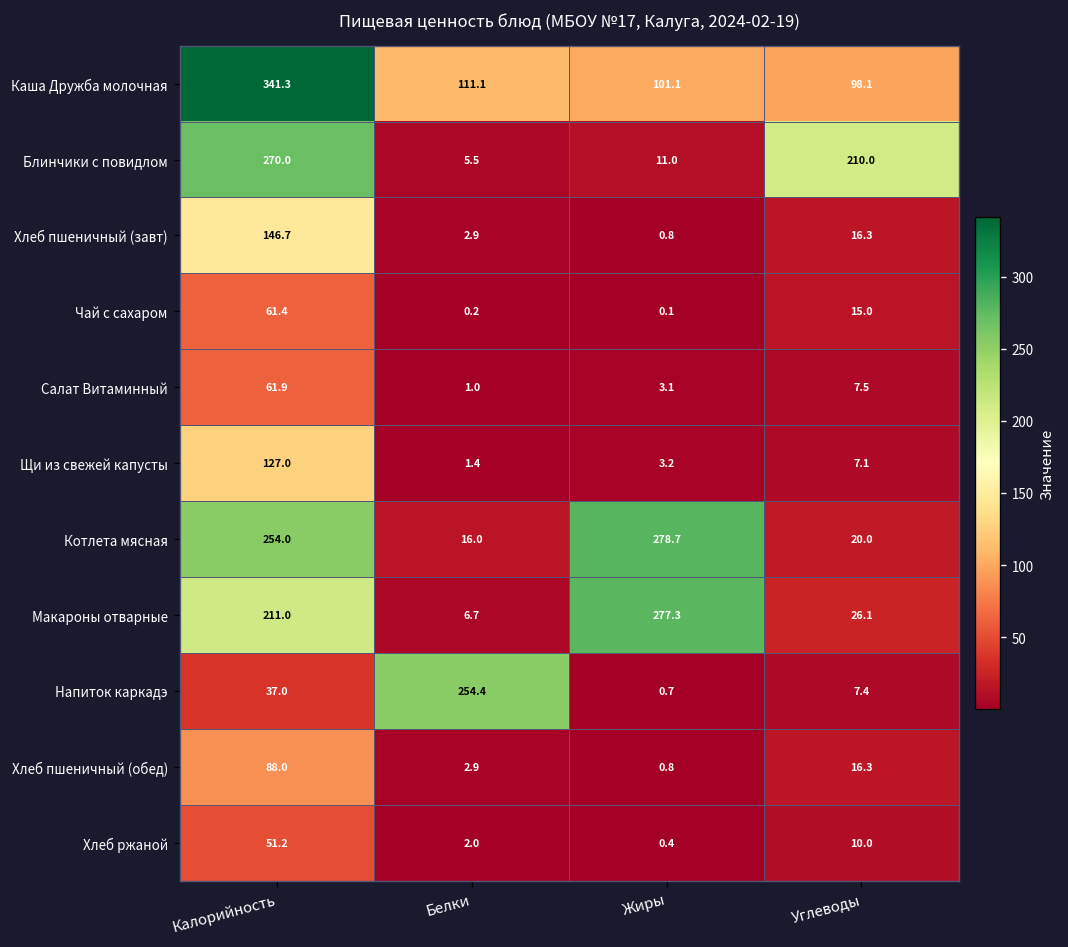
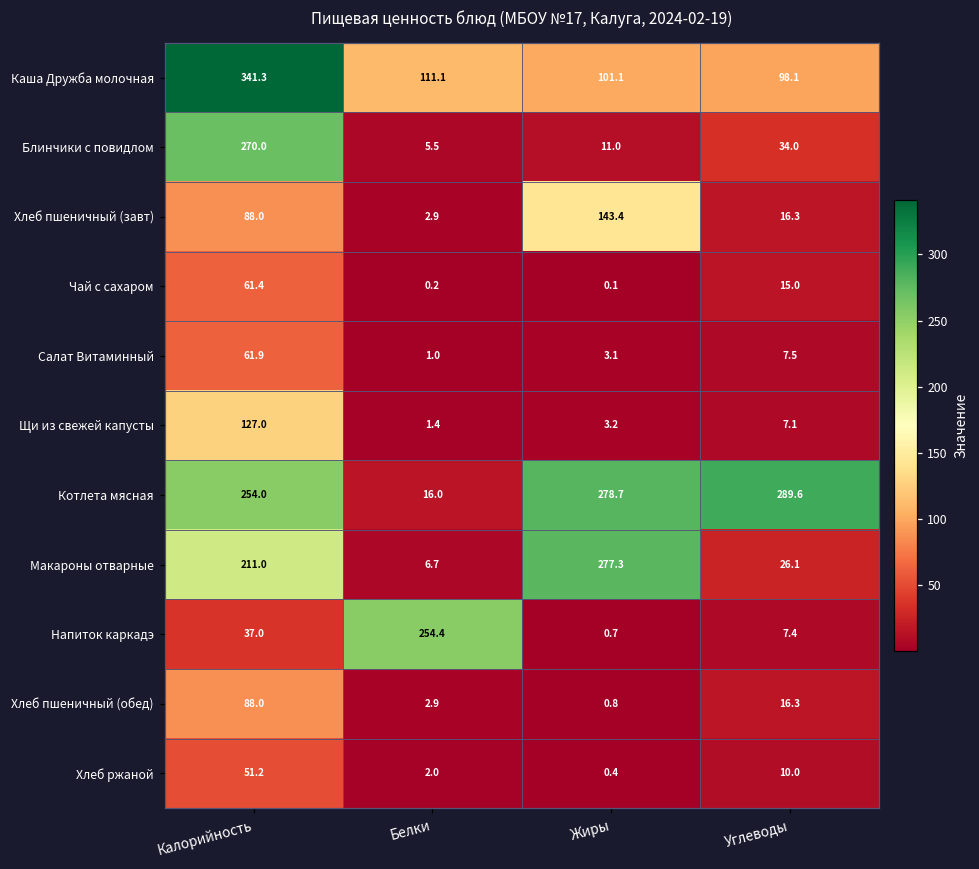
  {
    "Каша Дружба молочная": {
      "Калорийность": 341.3,
      "Белки": 111.1,
      "Жиры": 101.1,
      "Углеводы": 98.1
    },
    "Блинчики с повидлом": {
      "Калорийность": 270.0,
      "Белки": 5.5,
      "Жиры": 11.0,
-     "Углеводы": 210.0
+     "Углеводы": 34.0
    },
    "Хлеб пшеничный (завт)": {
-     "Калорийность": 146.7,
+     "Калорийность": 88.0,
      "Белки": 2.9,
-     "Жиры": 0.8,
+     "Жиры": 143.4,
      "Углеводы": 16.3
    },
    "Чай с сахаром": {
      "Калорийность": 61.4,
      "Белки": 0.2,
      "Жиры": 0.1,
      "Углеводы": 15.0
    },
    "Салат Витаминный": {
      "Калорийность": 61.9,
      "Белки": 1.0,
      "Жиры": 3.1,
      "Углеводы": 7.5
    },
    "Щи из свежей капусты": {
      "Калорийность": 127.0,
      "Белки": 1.4,
      "Жиры": 3.2,
      "Углеводы": 7.1
    },
    "Котлета мясная": {
      "Калорийность": 254.0,
      "Белки": 16.0,
      "Жиры": 278.7,
-     "Углеводы": 20.0
+     "Углеводы": 289.6
    },
    "Макароны отварные": {
      "Калорийность": 211.0,
      "Белки": 6.7,
      "Жиры": 277.3,
      "Углеводы": 26.1
    },
    "Напиток каркадэ": {
      "Калорийность": 37.0,
      "Белки": 254.4,
      "Жиры": 0.7,
      "Углеводы": 7.4
    },
    "Хлеб пшеничный (обед)": {
      "Калорийность": 88.0,
      "Белки": 2.9,
      "Жиры": 0.8,
      "Углеводы": 16.3
    },
    "Хлеб ржаной": {
      "Калорийность": 51.2,
      "Белки": 2.0,
      "Жиры": 0.4,
      "Углеводы": 10.0
    }
  }
